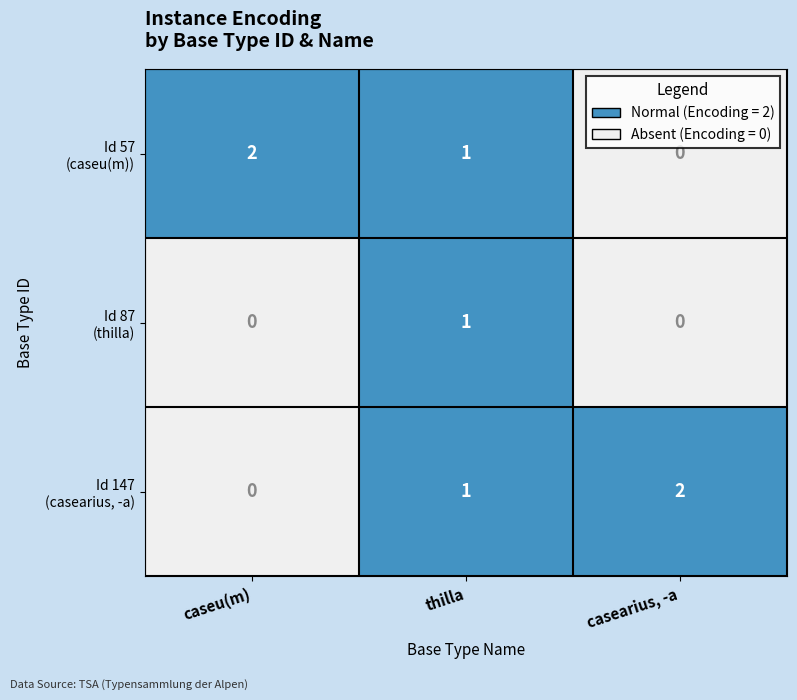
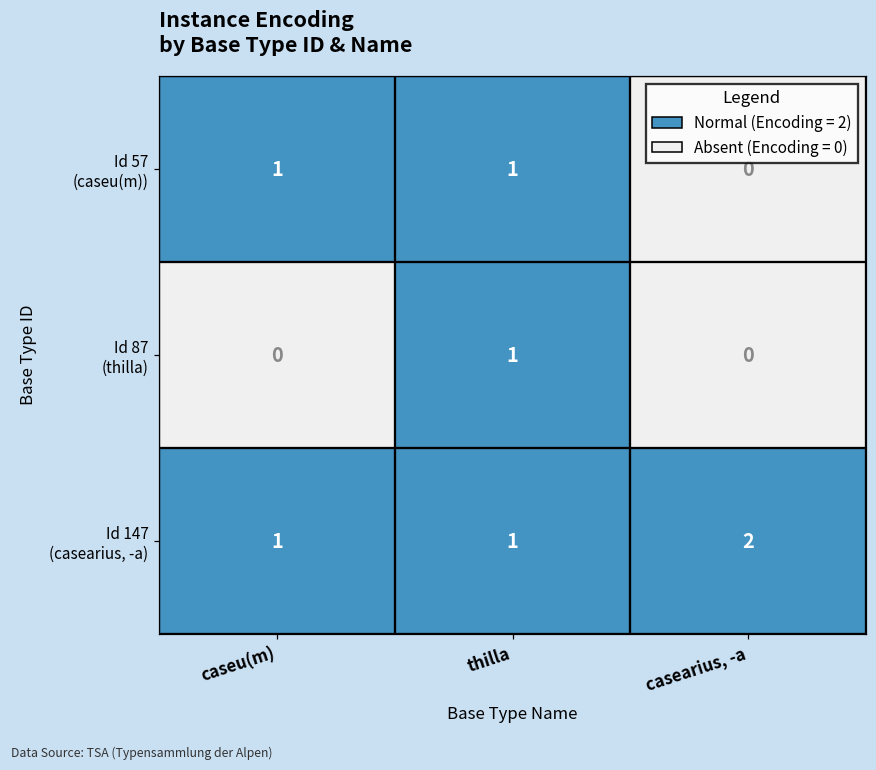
  {
    "Id 57 (caseu(m))": {
-     "caseu(m)": 2,
+     "caseu(m)": 1,
      "thilla": 1
    },
    "Id 87 (thilla)": {
      "caseu(m)": 0,
      "thilla": 1,
      "casearius, -a": 0
    },
    "Id 147 (casearius, -a)": {
-     "caseu(m)": 0,
+     "caseu(m)": 1,
      "thilla": 1,
      "casearius, -a": 2
    }
  }
